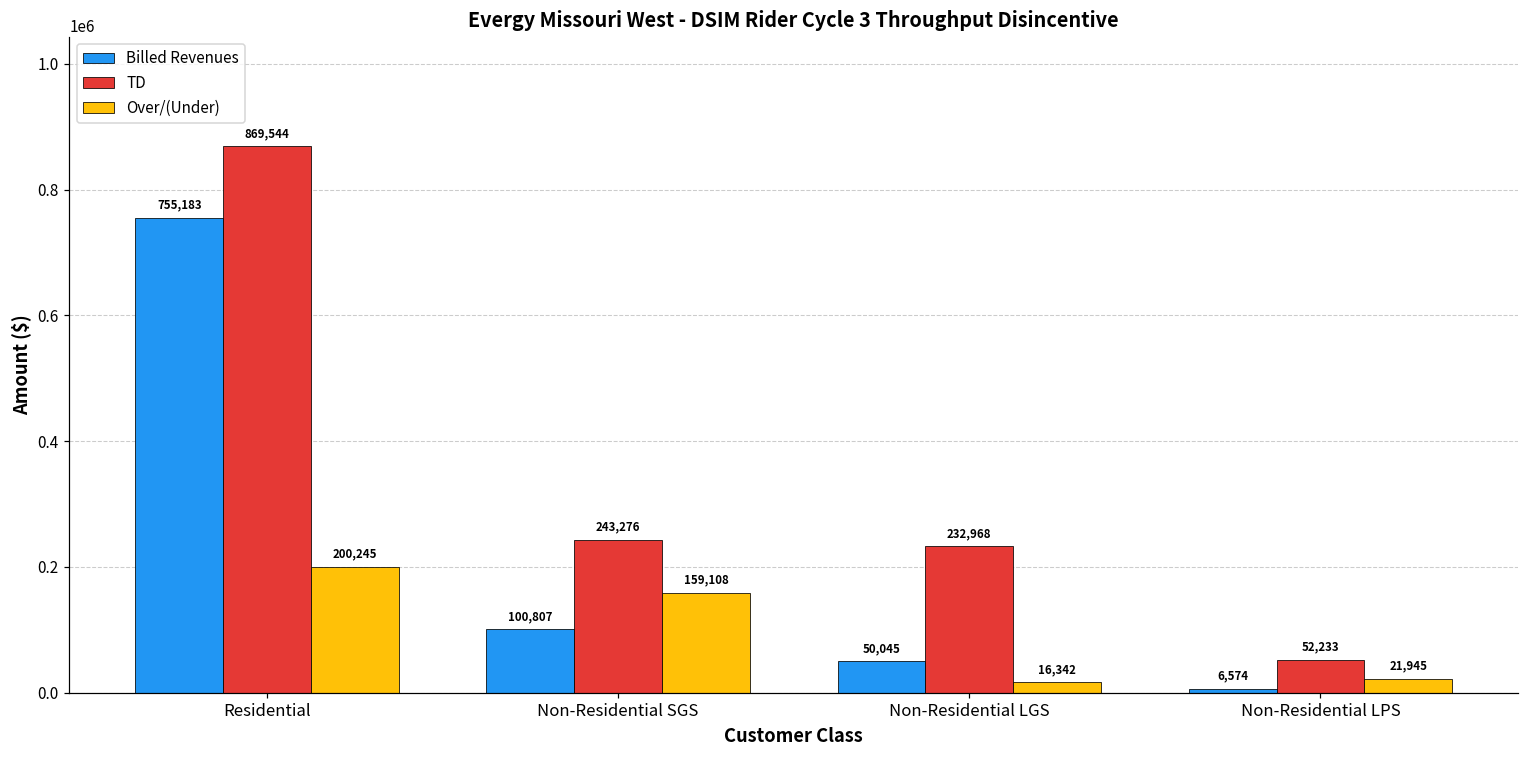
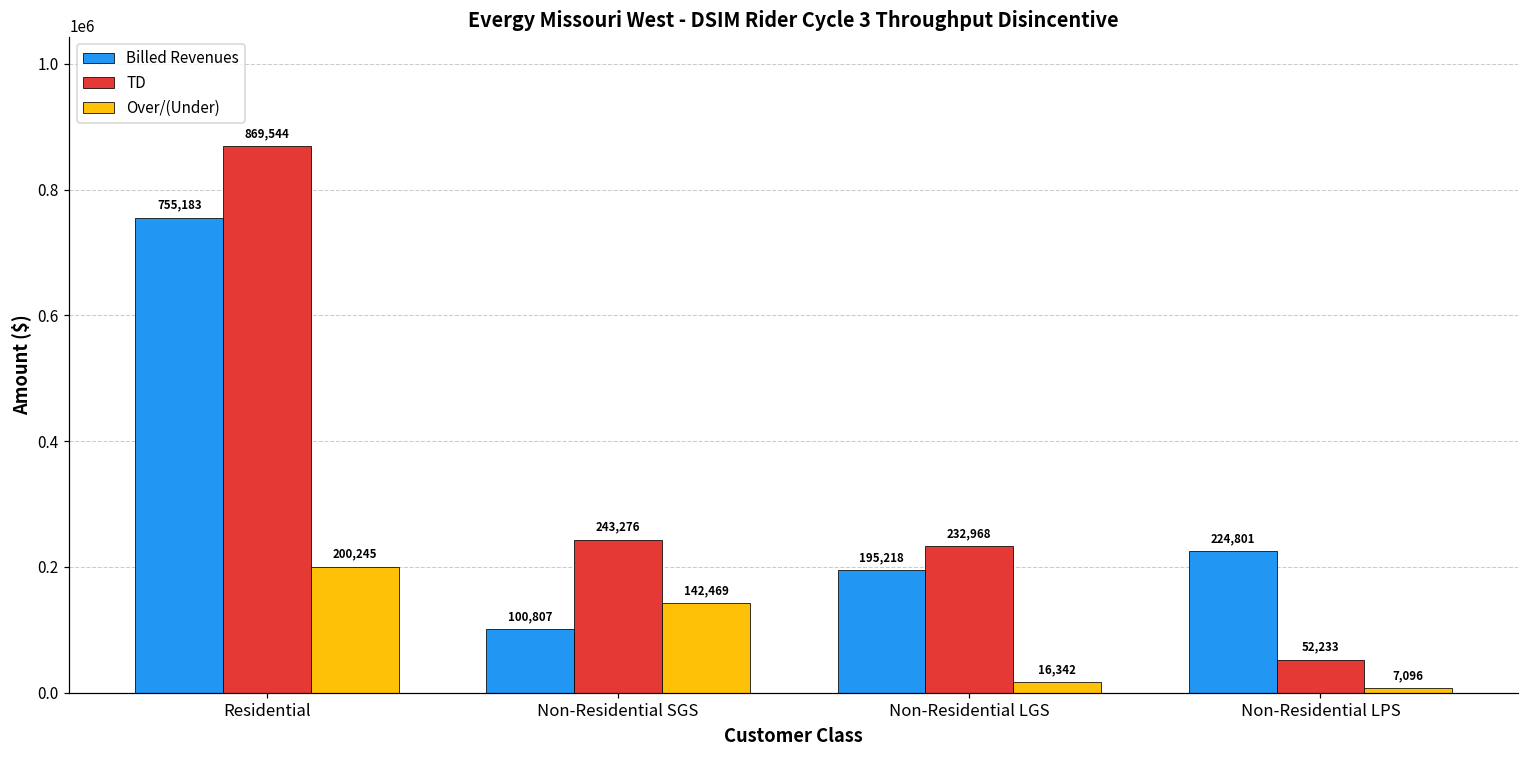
  {
    "Billed Revenues": {
      "Residential": "755,183",
      "Non-Residential SGS": "100,807",
-     "Non-Residential LGS": "50,045",
-     "Non-Residential LPS": "6,574"
+     "Non-Residential LGS": "195,218",
+     "Non-Residential LPS": "224,801"
    },
    "TD": {
      "Residential": "869,544",
      "Non-Residential SGS": "243,276",
      "Non-Residential LGS": "232,968",
      "Non-Residential LPS": "52,233"
    },
    "Over/(Under)": {
      "Residential": "200,245",
-     "Non-Residential SGS": "159,108",
+     "Non-Residential SGS": "142,469",
      "Non-Residential LGS": "16,342",
-     "Non-Residential LPS": "21,945"
+     "Non-Residential LPS": "7,096"
    }
  }
